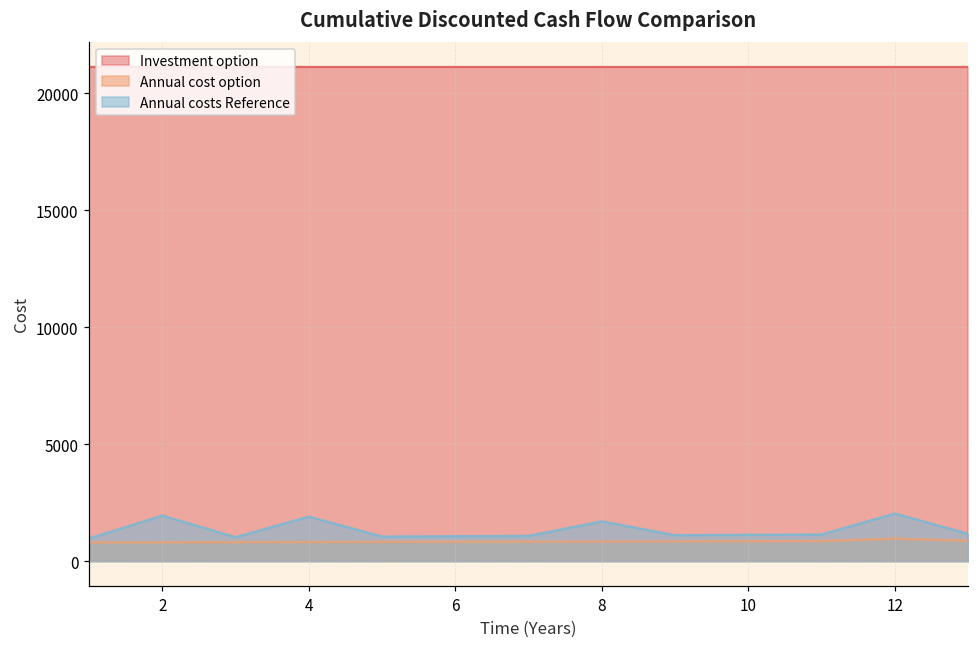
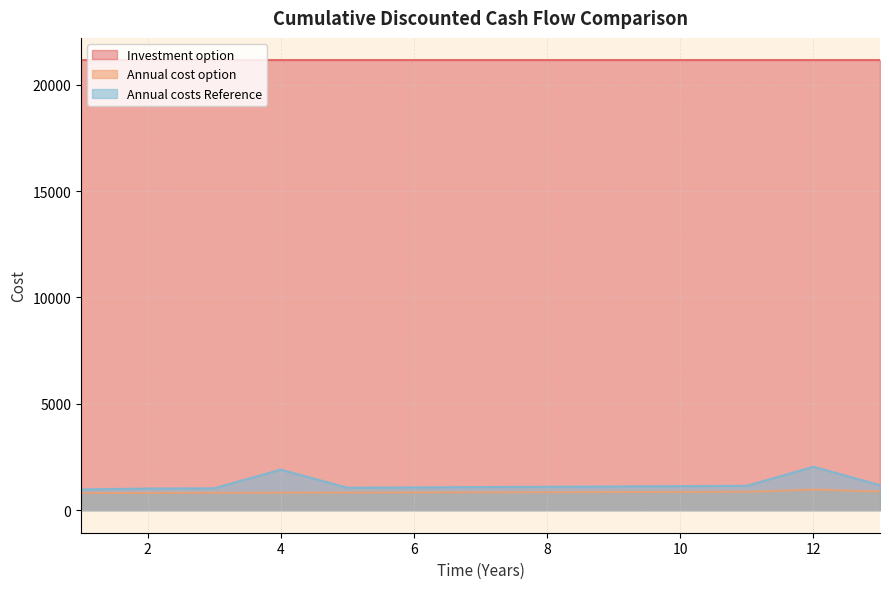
  {
    "Annual costs Reference": {
-     "2": 2000,
+     "2": 1000,
      "4": 1900,
      "6": 1100,
-     "8": 1700,
+     "8": 1100,
      "10": 1100,
      "12": 2000
    }
  }
